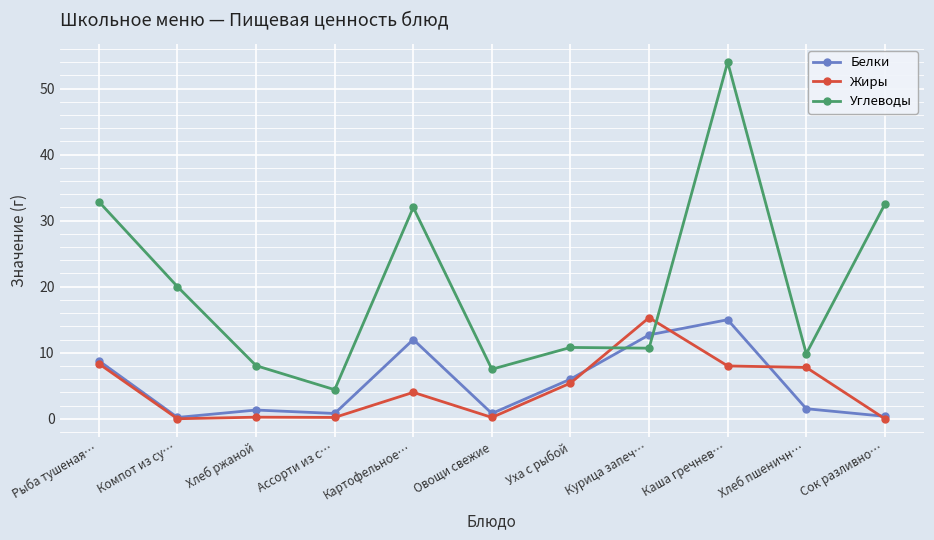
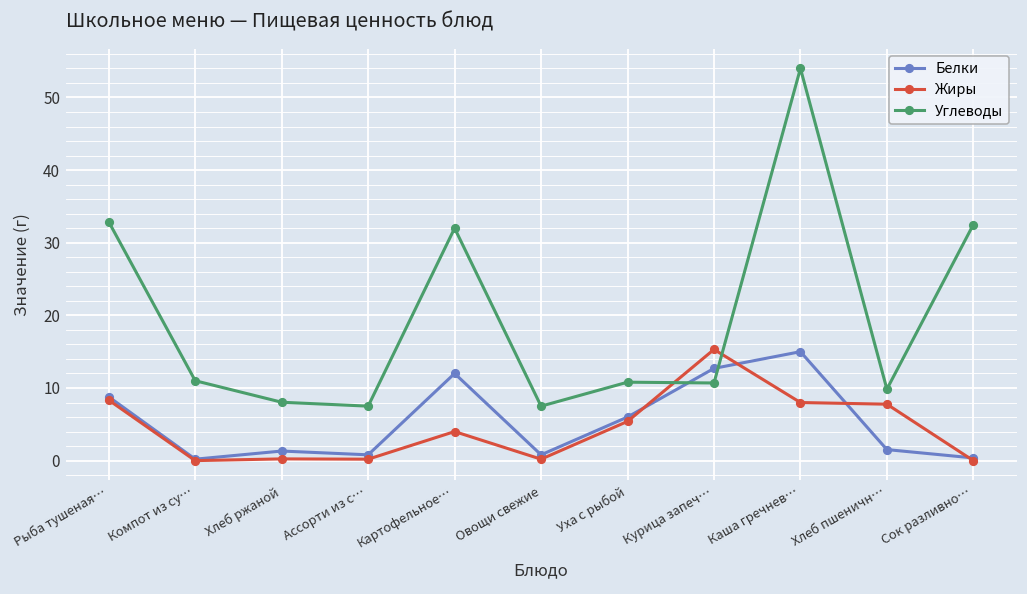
  {
    "Белки": {
      "Рыба тушеная…": 9,
      "Хлеб ржаной": 1,
      "Ассорти из с…": 1,
      "Картофельное…": 12,
      "Овощи свежие": 1,
      "Уха с рыбой": 6,
      "Курица запеч…": 13,
      "Каша гречнев…": 15,
      "Хлеб пшеничн…": 2
    },
    "Жиры": {
      "Рыба тушеная…": 8,
      "Хлеб ржаной": 0,
      "Ассорти из с…": 0,
      "Картофельное…": 4,
      "Овощи свежие": 0,
      "Уха с рыбой": 5,
      "Курица запеч…": 15,
      "Каша гречнев…": 8,
      "Хлеб пшеничн…": 8
    },
    "Углеводы": {
      "Рыба тушеная…": 33,
-     "Компот из су…": 20,
+     "Компот из су…": 11,
      "Хлеб ржаной": 8,
-     "Ассорти из с…": 4,
+     "Ассорти из с…": 8,
      "Картофельное…": 32,
      "Овощи свежие": 8,
      "Уха с рыбой": 11,
      "Курица запеч…": 11,
      "Каша гречнев…": 54,
      "Хлеб пшеничн…": 10,
      "Сок разливно…": 33
    }
  }
